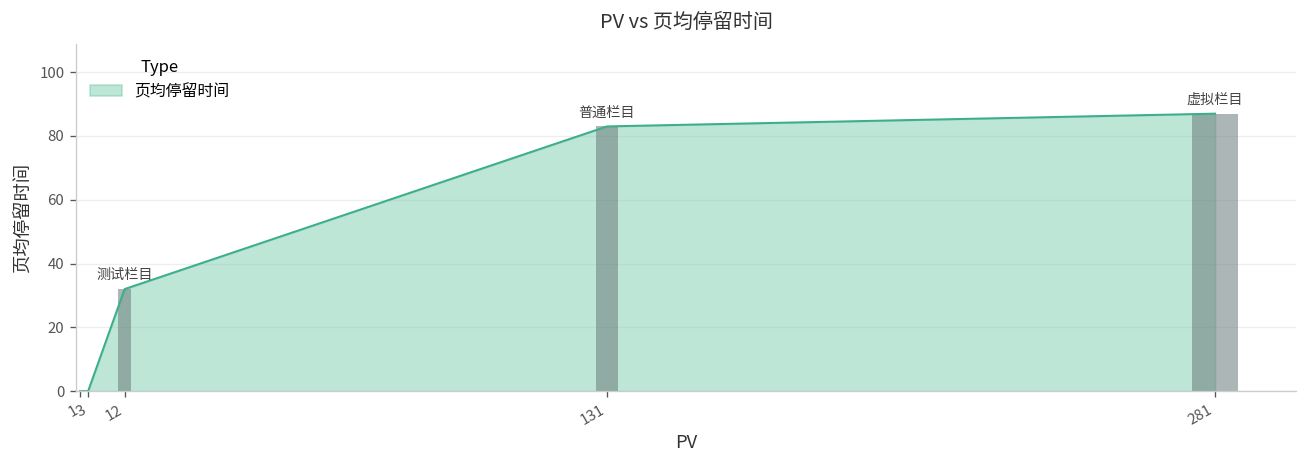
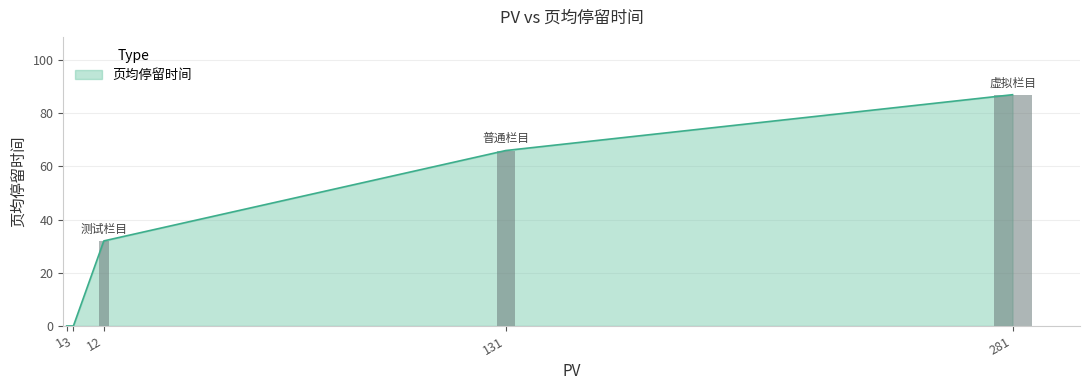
  {
    "1": 0,
    "3": 0,
    "12": 32,
-   "131": 83,
+   "131": 66,
    "281": 87
  }
